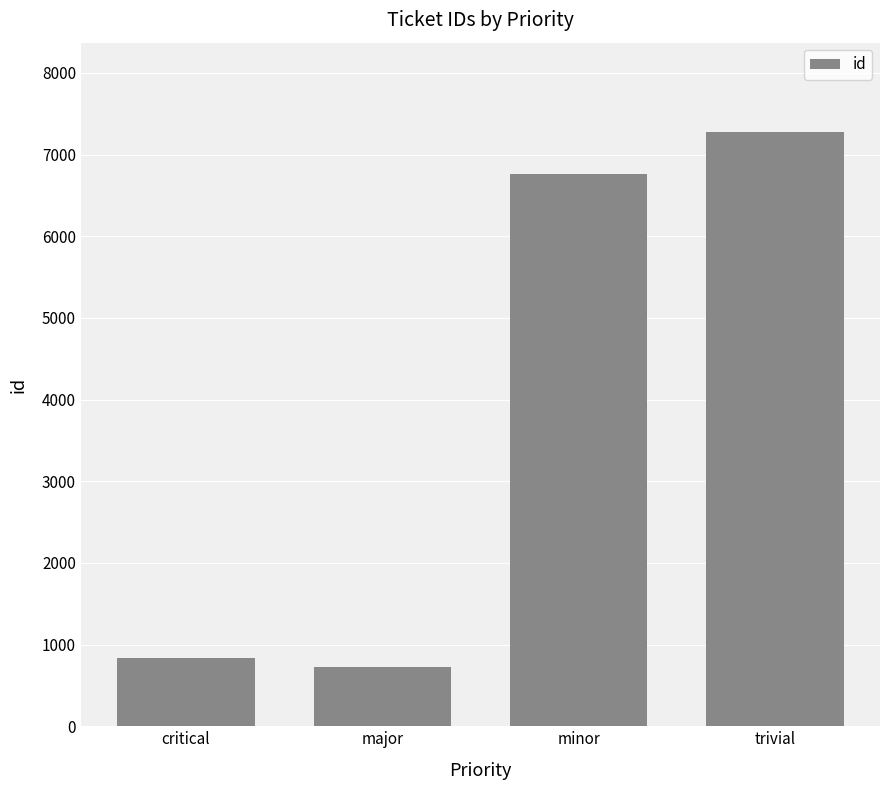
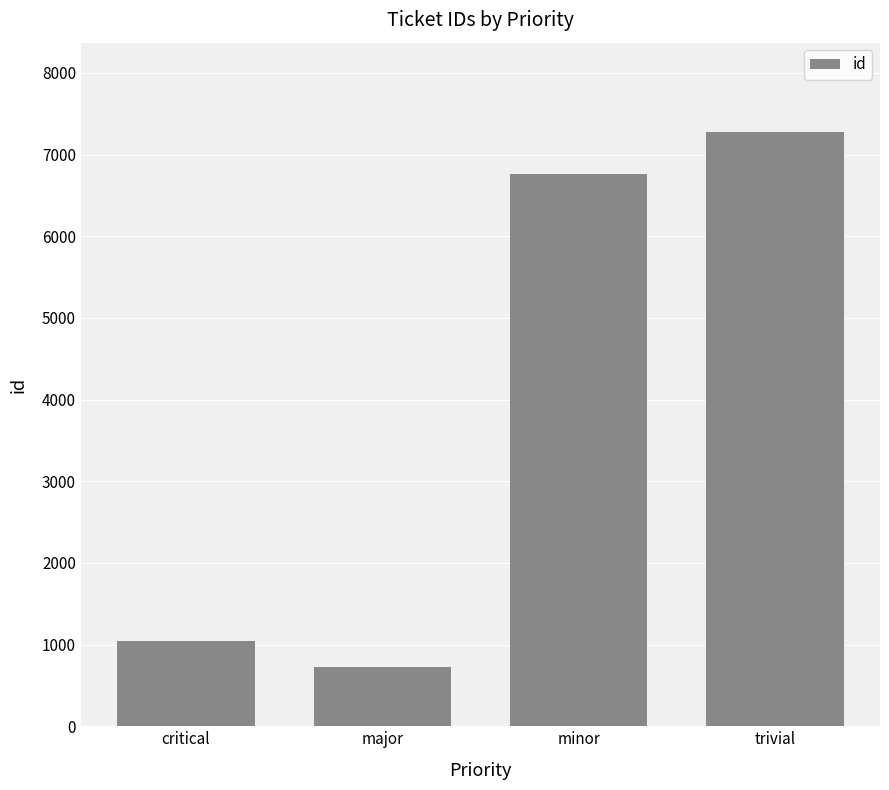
  {
-   "critical": 800,
+   "critical": 1000,
    "major": 700,
    "minor": 6800,
    "trivial": 7300
  }
